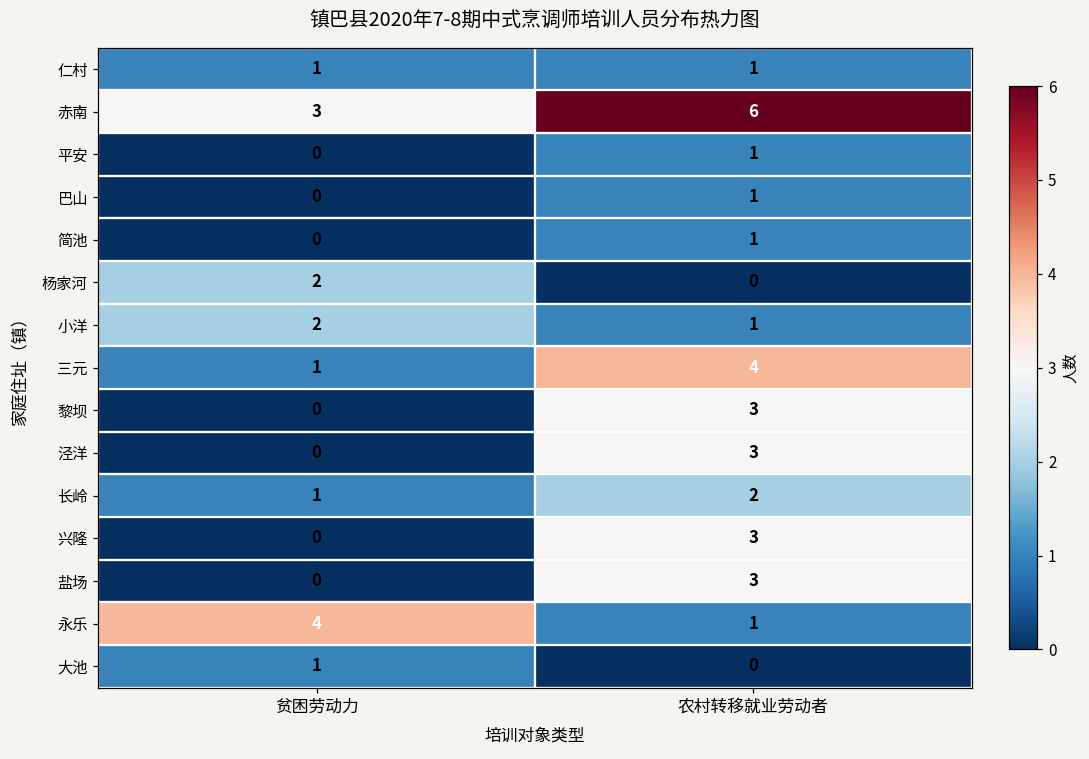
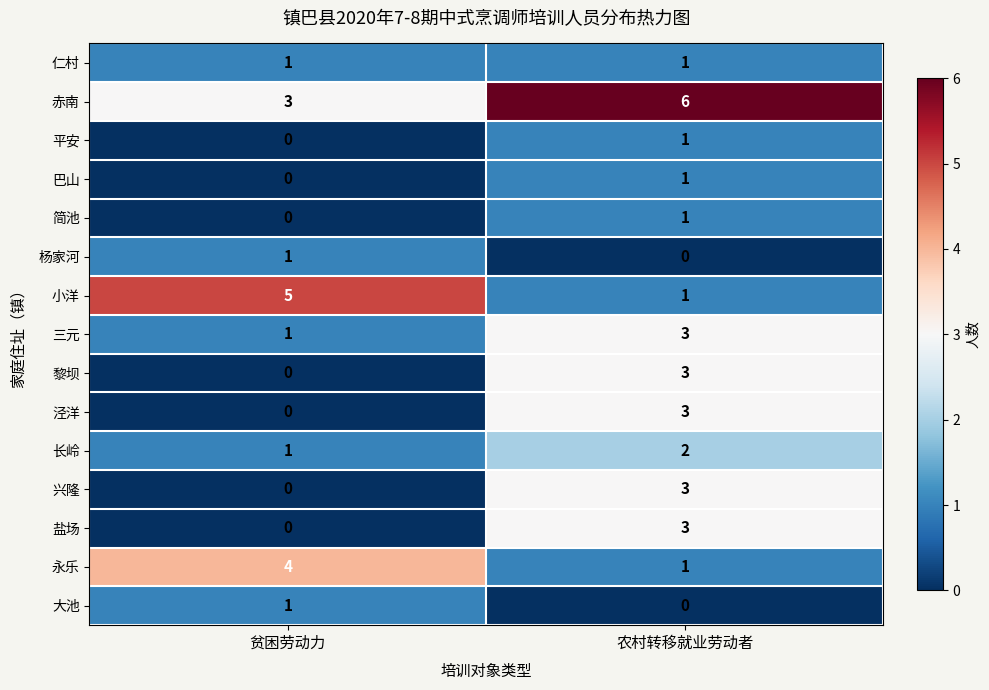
  {
    "仁村": {
      "贫困劳动力": 1,
      "农村转移就业劳动者": 1
    },
    "赤南": {
      "贫困劳动力": 3,
      "农村转移就业劳动者": 6
    },
    "平安": {
      "贫困劳动力": 0,
      "农村转移就业劳动者": 1
    },
    "巴山": {
      "贫困劳动力": 0,
      "农村转移就业劳动者": 1
    },
    "简池": {
      "贫困劳动力": 0,
      "农村转移就业劳动者": 1
    },
    "杨家河": {
-     "贫困劳动力": 2,
+     "贫困劳动力": 1,
      "农村转移就业劳动者": 0
    },
    "小洋": {
-     "贫困劳动力": 2,
+     "贫困劳动力": 5,
      "农村转移就业劳动者": 1
    },
    "三元": {
      "贫困劳动力": 1,
-     "农村转移就业劳动者": 4
+     "农村转移就业劳动者": 3
    },
    "黎坝": {
      "贫困劳动力": 0,
      "农村转移就业劳动者": 3
    },
    "泾洋": {
      "贫困劳动力": 0,
      "农村转移就业劳动者": 3
    },
    "长岭": {
      "贫困劳动力": 1,
      "农村转移就业劳动者": 2
    },
    "兴隆": {
      "贫困劳动力": 0,
      "农村转移就业劳动者": 3
    },
    "盐场": {
      "贫困劳动力": 0,
      "农村转移就业劳动者": 3
    },
    "永乐": {
      "贫困劳动力": 4,
      "农村转移就业劳动者": 1
    },
    "大池": {
      "贫困劳动力": 1,
      "农村转移就业劳动者": 0
    }
  }
